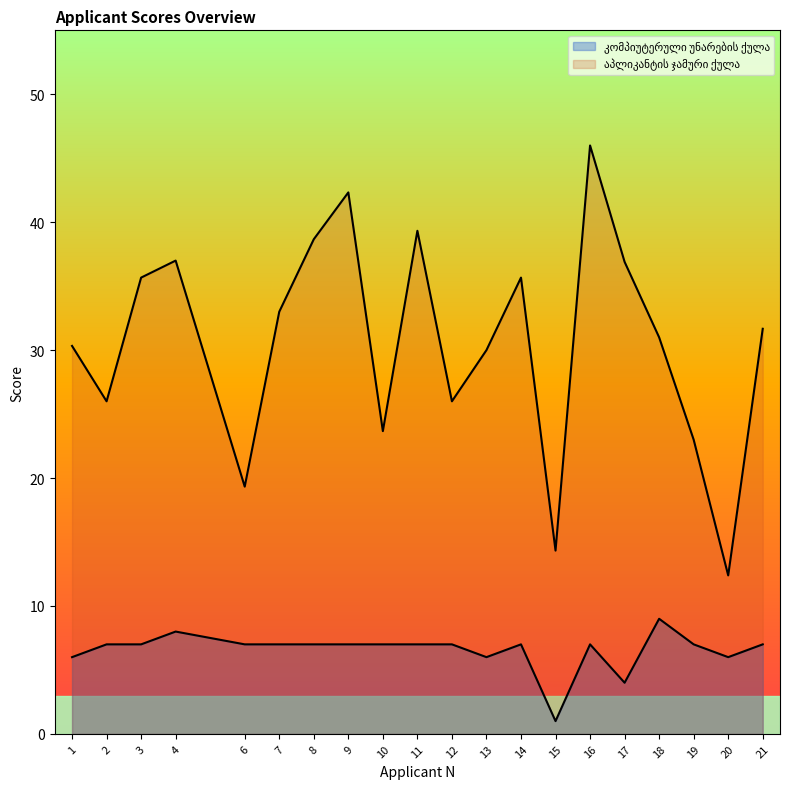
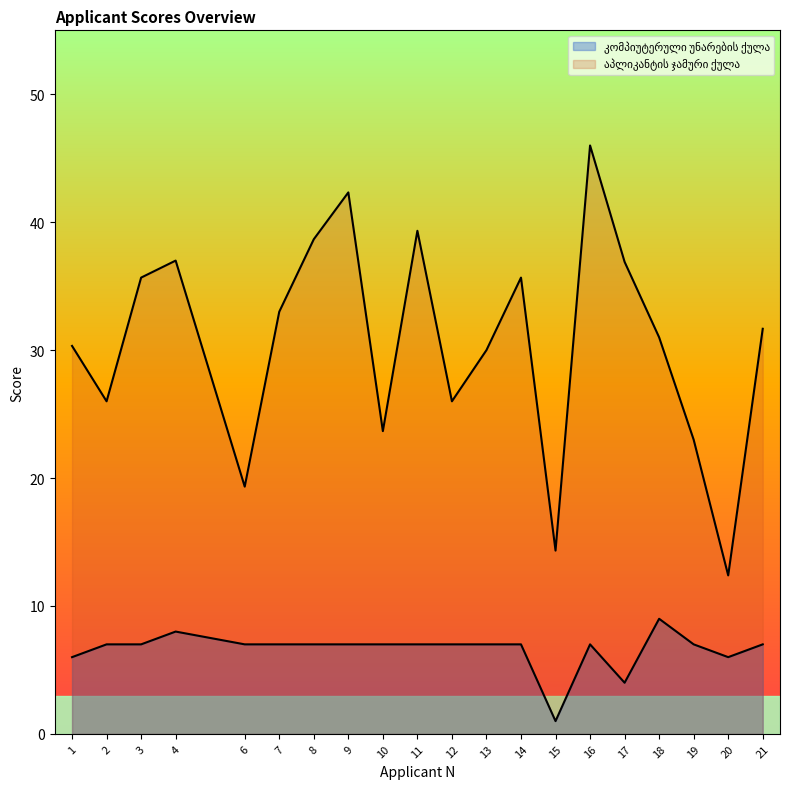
  {
    "კომპიუტერული უნარების ქულა": {
      "1": 6,
      "2": 7,
      "3": 7,
      "4": 8,
      "6": 7,
      "7": 7,
      "8": 7,
      "9": 7,
      "10": 7,
      "11": 7,
      "12": 7,
-     "13": 6,
+     "13": 7,
      "14": 7,
      "16": 7,
      "17": 4,
      "18": 9,
      "19": 7,
      "20": 6,
      "21": 7
    },
    "აპლიკანტის ჯამური ქულა": {
      "1": 30.3,
      "2": 26,
      "3": 35.7,
      "4": 37,
      "6": 19.3,
      "7": 33,
      "8": 38.7,
      "9": 42.3,
      "10": 23.7,
      "11": 39.3,
      "12": 26,
      "13": 30,
      "14": 35.7,
      "15": 14.3,
      "16": 46,
      "17": 37,
      "18": 31,
      "19": 23,
      "20": 12.4,
      "21": 31.7
    }
  }
